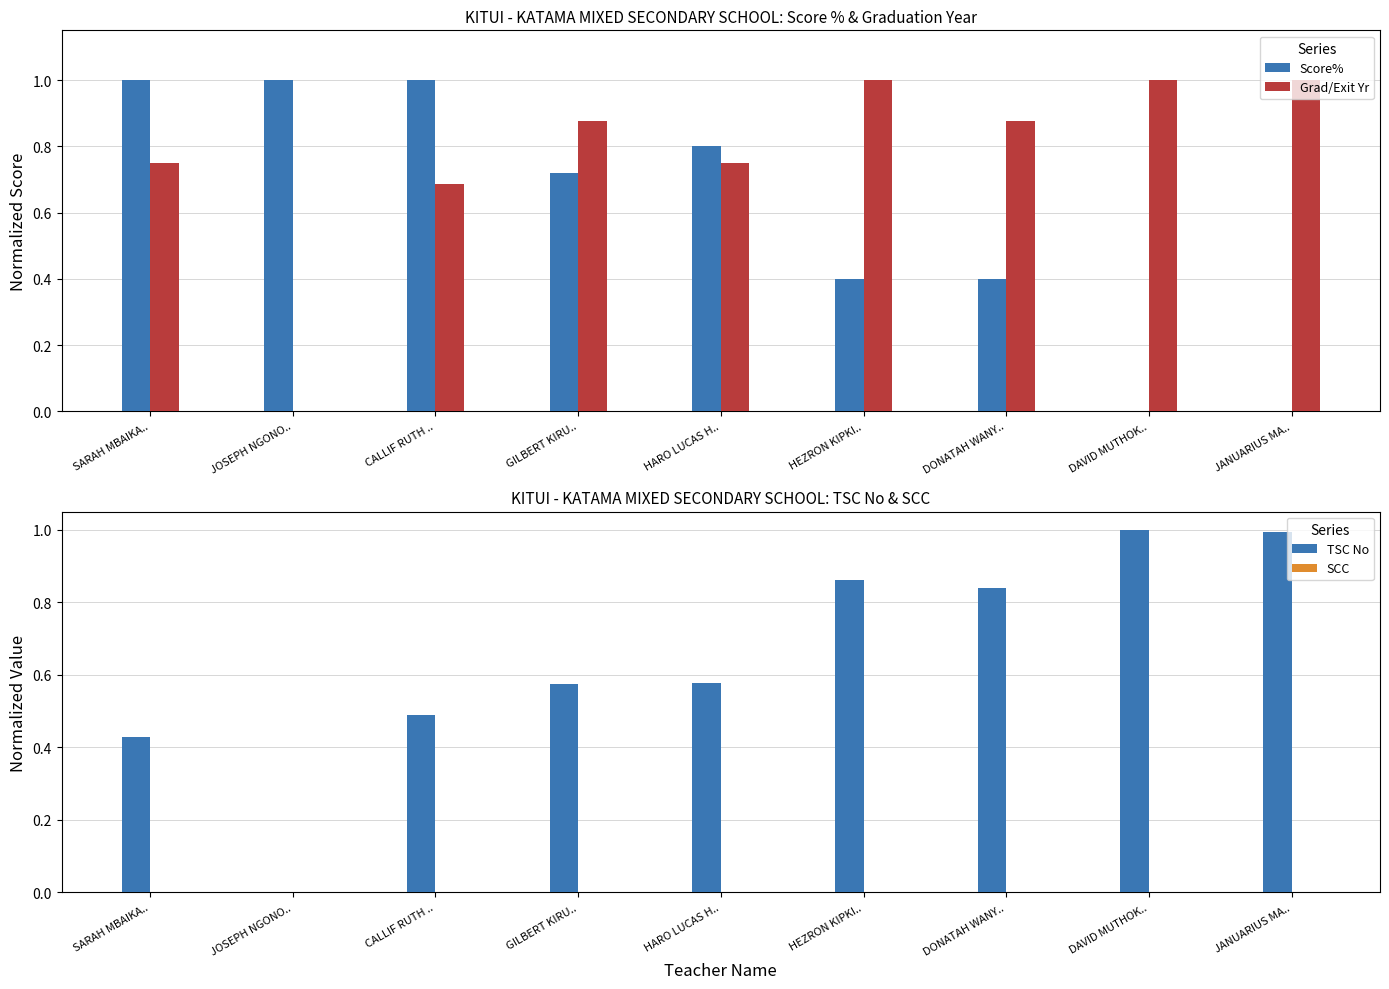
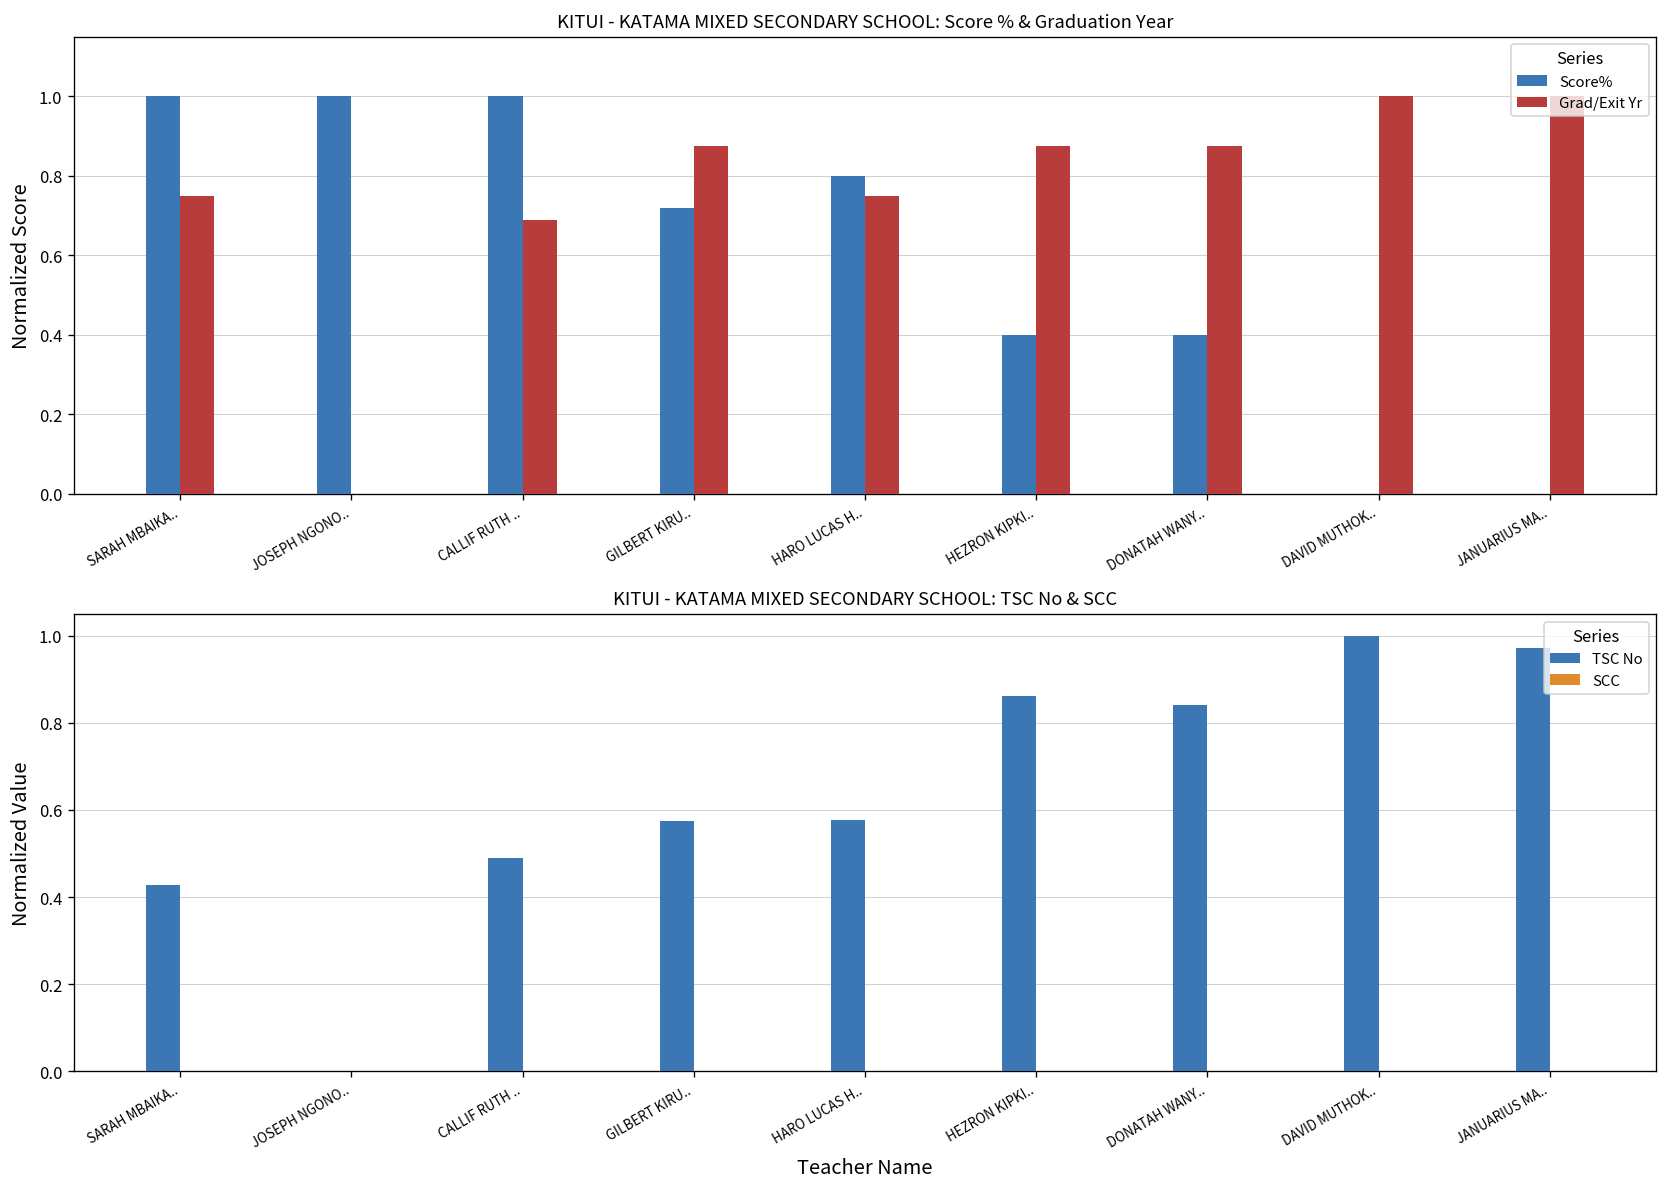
  {
    "KITUI - KATAMA MIXED SECONDARY SCHOOL: Score % & Graduation Year": {
      "Score%": {
        "SARAH MBAIKA..": 1.00,
        "JOSEPH NGONO..": 1.00,
        "CALLIF RUTH ..": 1.00,
        "GILBERT KIRU..": 0.72,
        "HARO LUCAS H..": 0.80,
        "HEZRON KIPKI..": 0.40,
        "DONATAH WANY..": 0.40,
        "DAVID MUTHOK..": 0.00,
        "JANUARIUS MA..": 0.00
      },
      "Grad/Exit Yr": {
        "SARAH MBAIKA..": 0.75,
        "JOSEPH NGONO..": 0.00,
        "CALLIF RUTH ..": 0.69,
        "GILBERT KIRU..": 0.88,
        "HARO LUCAS H..": 0.75,
-       "HEZRON KIPKI..": 1.00,
+       "HEZRON KIPKI..": 0.88,
        "DONATAH WANY..": 0.88,
        "DAVID MUTHOK..": 1.00
      }
    },
    "KITUI - KATAMA MIXED SECONDARY SCHOOL: TSC No & SCC": {
      "TSC No": {
        "SARAH MBAIKA..": 0.43,
        "JOSEPH NGONO..": 0.00,
        "CALLIF RUTH ..": 0.49,
        "GILBERT KIRU..": 0.57,
        "HARO LUCAS H..": 0.58,
        "HEZRON KIPKI..": 0.86,
        "DONATAH WANY..": 0.84,
        "DAVID MUTHOK..": 1.00,
-       "JANUARIUS MA..": 0.99
+       "JANUARIUS MA..": 0.97
      },
      "SCC": {
        "SARAH MBAIKA..": 0.00,
        "JOSEPH NGONO..": 0.00,
        "CALLIF RUTH ..": 0.00,
        "GILBERT KIRU..": 0.00,
        "HARO LUCAS H..": 0.00,
        "HEZRON KIPKI..": 0.00,
        "DONATAH WANY..": 0.00,
        "DAVID MUTHOK..": 0.00,
        "JANUARIUS MA..": 0.00
      }
    }
  }
